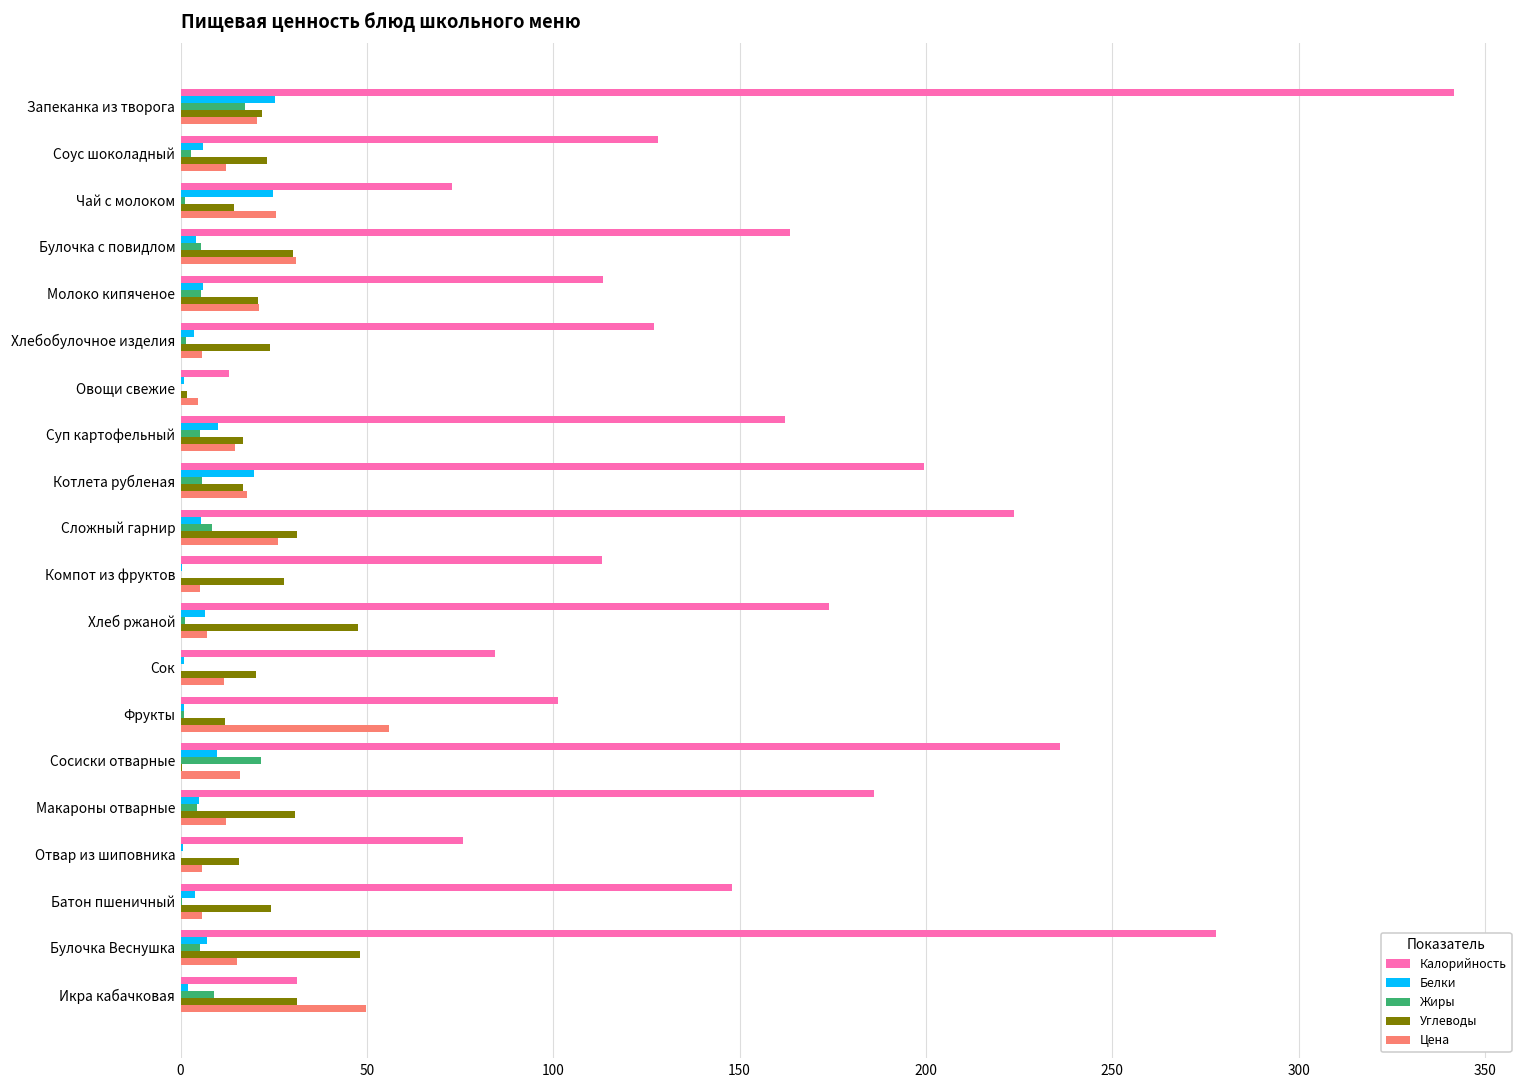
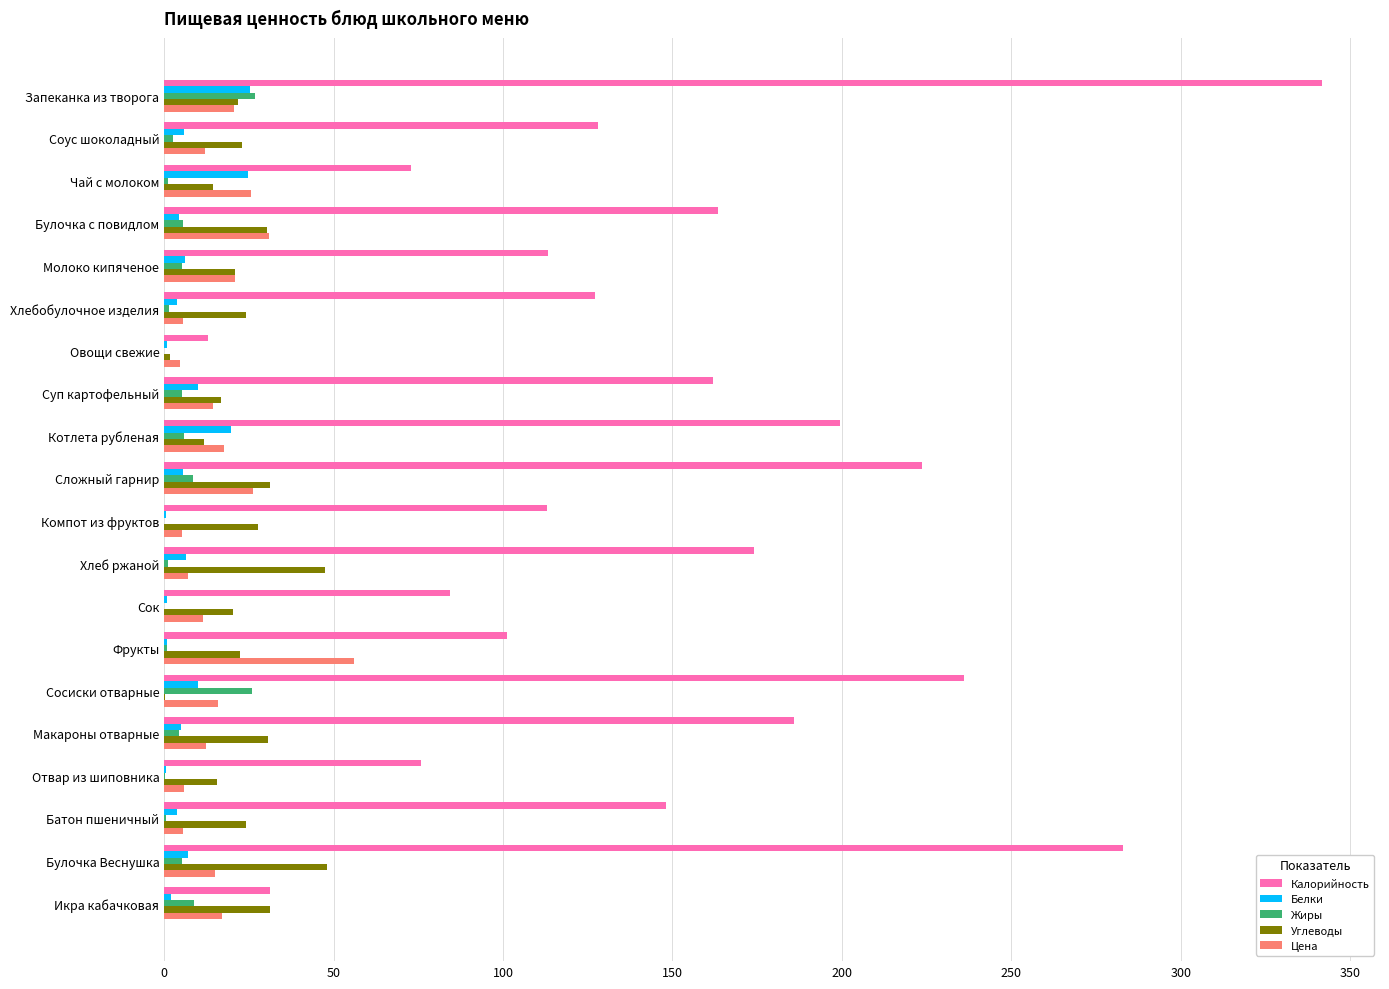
  {
    "Калорийность": {
      "Запеканка из творога": 342,
      "Соус шоколадный": 128,
      "Чай с молоком": 73,
      "Булочка с повидлом": 164,
      "Молоко кипяченое": 113,
      "Хлебобулочное изделия": 127,
      "Овощи свежие": 13,
      "Суп картофельный": 162,
      "Котлета рубленая": 200,
      "Сложный гарнир": 224,
      "Компот из фруктов": 113,
      "Хлеб ржаной": 174,
      "Сок": 84,
      "Фрукты": 101,
      "Сосиски отварные": 236,
      "Макароны отварные": 186,
      "Отвар из шиповника": 76,
      "Батон пшеничный": 148,
-     "Булочка Веснушка": 278,
+     "Булочка Веснушка": 283,
      "Икра кабачковая": 31
    },
    "Белки": {
      "Запеканка из творога": 25,
      "Соус шоколадный": 6,
      "Чай с молоком": 25,
      "Булочка с повидлом": 4,
      "Молоко кипяченое": 6,
      "Хлебобулочное изделия": 4,
      "Овощи свежие": 1,
      "Суп картофельный": 10,
      "Котлета рубленая": 20,
      "Сложный гарнир": 5,
      "Хлеб ржаной": 7,
      "Сок": 1,
      "Фрукты": 1,
      "Сосиски отварные": 10,
      "Макароны отварные": 5,
      "Батон пшеничный": 4,
      "Булочка Веснушка": 7,
      "Икра кабачковая": 2
    },
    "Жиры": {
-     "Запеканка из творога": 17,
+     "Запеканка из творога": 27,
      "Соус шоколадный": 3,
      "Чай с молоком": 1,
      "Булочка с повидлом": 6,
      "Молоко кипяченое": 5,
      "Хлебобулочное изделия": 1,
      "Суп картофельный": 5,
      "Котлета рубленая": 6,
      "Сложный гарнир": 8,
      "Хлеб ржаной": 1,
      "Сок": 0,
      "Фрукты": 1,
-     "Сосиски отварные": 22,
+     "Сосиски отварные": 26,
      "Макароны отварные": 4,
      "Булочка Веснушка": 5,
      "Икра кабачковая": 9
    },
    "Углеводы": {
      "Запеканка из творога": 22,
      "Соус шоколадный": 23,
      "Чай с молоком": 14,
      "Булочка с повидлом": 30,
      "Молоко кипяченое": 21,
      "Хлебобулочное изделия": 24,
      "Овощи свежие": 2,
      "Суп картофельный": 17,
-     "Котлета рубленая": 17,
+     "Котлета рубленая": 12,
      "Сложный гарнир": 31,
      "Компот из фруктов": 28,
      "Хлеб ржаной": 48,
      "Сок": 20,
-     "Фрукты": 12,
+     "Фрукты": 23,
      "Макароны отварные": 31,
      "Отвар из шиповника": 16,
      "Батон пшеничный": 24,
      "Булочка Веснушка": 48,
      "Икра кабачковая": 31
    },
    "Цена": {
      "Запеканка из творога": 21,
      "Соус шоколадный": 12,
      "Чай с молоком": 26,
      "Булочка с повидлом": 31,
      "Молоко кипяченое": 21,
      "Хлебобулочное изделия": 6,
      "Овощи свежие": 5,
      "Суп картофельный": 15,
      "Котлета рубленая": 18,
      "Сложный гарнир": 26,
      "Компот из фруктов": 5,
      "Хлеб ржаной": 7,
      "Сок": 12,
      "Фрукты": 56,
      "Сосиски отварные": 16,
      "Макароны отварные": 12,
      "Отвар из шиповника": 6,
      "Батон пшеничный": 6,
      "Булочка Веснушка": 15,
-     "Икра кабачковая": 50
+     "Икра кабачковая": 17
    }
  }
